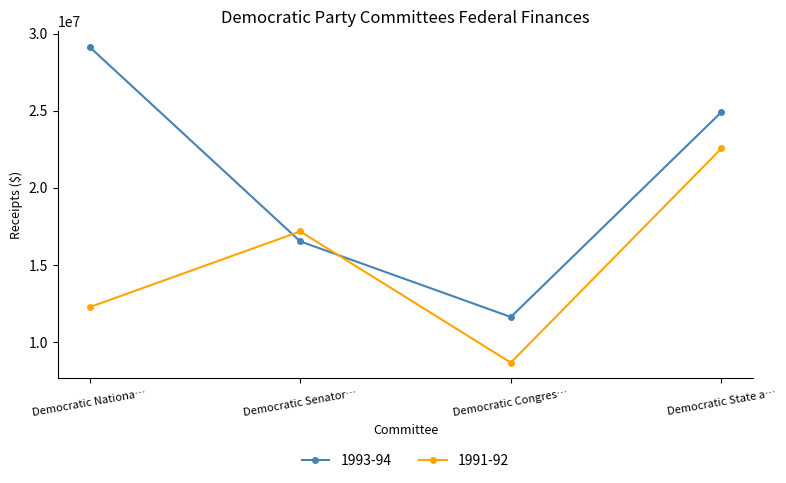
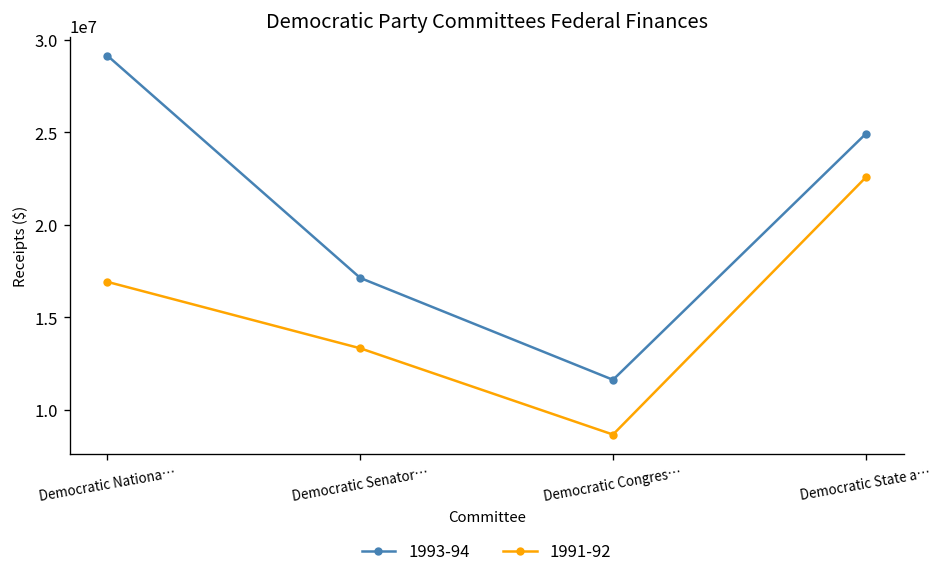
  {
    "1993-94": {
      "Democratic Nationa…": 29100000,
-     "Democratic Senator…": 16500000,
+     "Democratic Senator…": 17100000,
      "Democratic Congres…": 11600000,
      "Democratic State a…": 24900000
    },
    "1991-92": {
-     "Democratic Nationa…": 12300000,
-     "Democratic Senator…": 17200000,
+     "Democratic Nationa…": 16900000,
+     "Democratic Senator…": 13300000,
      "Democratic Congres…": 8700000,
      "Democratic State a…": 22600000
    }
  }
